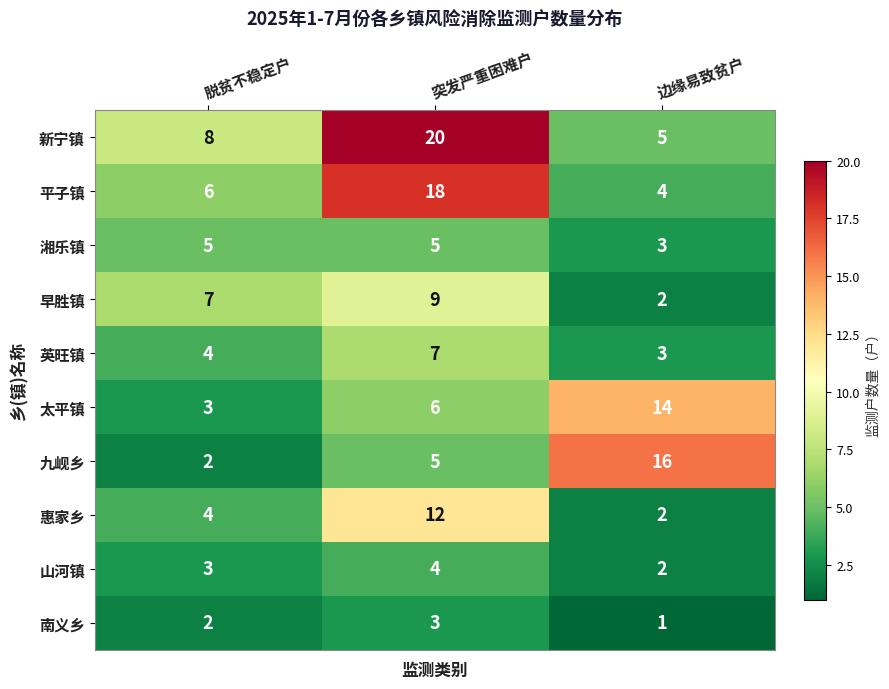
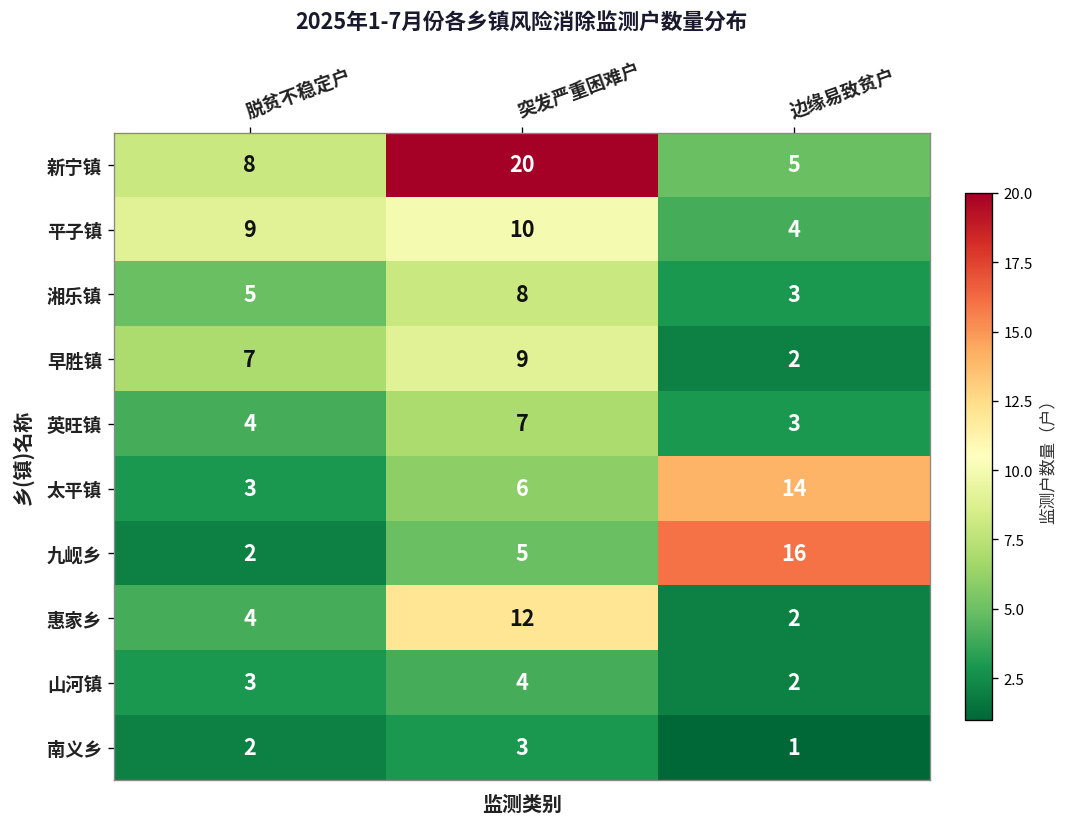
  {
    "新宁镇": {
      "脱贫不稳定户": 8,
      "突发严重困难户": 20,
      "边缘易致贫户": 5
    },
    "平子镇": {
-     "脱贫不稳定户": 6,
-     "突发严重困难户": 18,
+     "脱贫不稳定户": 9,
+     "突发严重困难户": 10,
      "边缘易致贫户": 4
    },
    "湘乐镇": {
      "脱贫不稳定户": 5,
-     "突发严重困难户": 5,
+     "突发严重困难户": 8,
      "边缘易致贫户": 3
    },
    "早胜镇": {
      "脱贫不稳定户": 7,
      "突发严重困难户": 9,
      "边缘易致贫户": 2
    },
    "英旺镇": {
      "脱贫不稳定户": 4,
      "突发严重困难户": 7,
      "边缘易致贫户": 3
    },
    "太平镇": {
      "脱贫不稳定户": 3,
      "突发严重困难户": 6,
      "边缘易致贫户": 14
    },
    "九岘乡": {
      "脱贫不稳定户": 2,
      "突发严重困难户": 5,
      "边缘易致贫户": 16
    },
    "惠家乡": {
      "脱贫不稳定户": 4,
      "突发严重困难户": 12,
      "边缘易致贫户": 2
    },
    "山河镇": {
      "脱贫不稳定户": 3,
      "突发严重困难户": 4,
      "边缘易致贫户": 2
    },
    "南义乡": {
      "脱贫不稳定户": 2,
      "突发严重困难户": 3,
      "边缘易致贫户": 1
    }
  }
